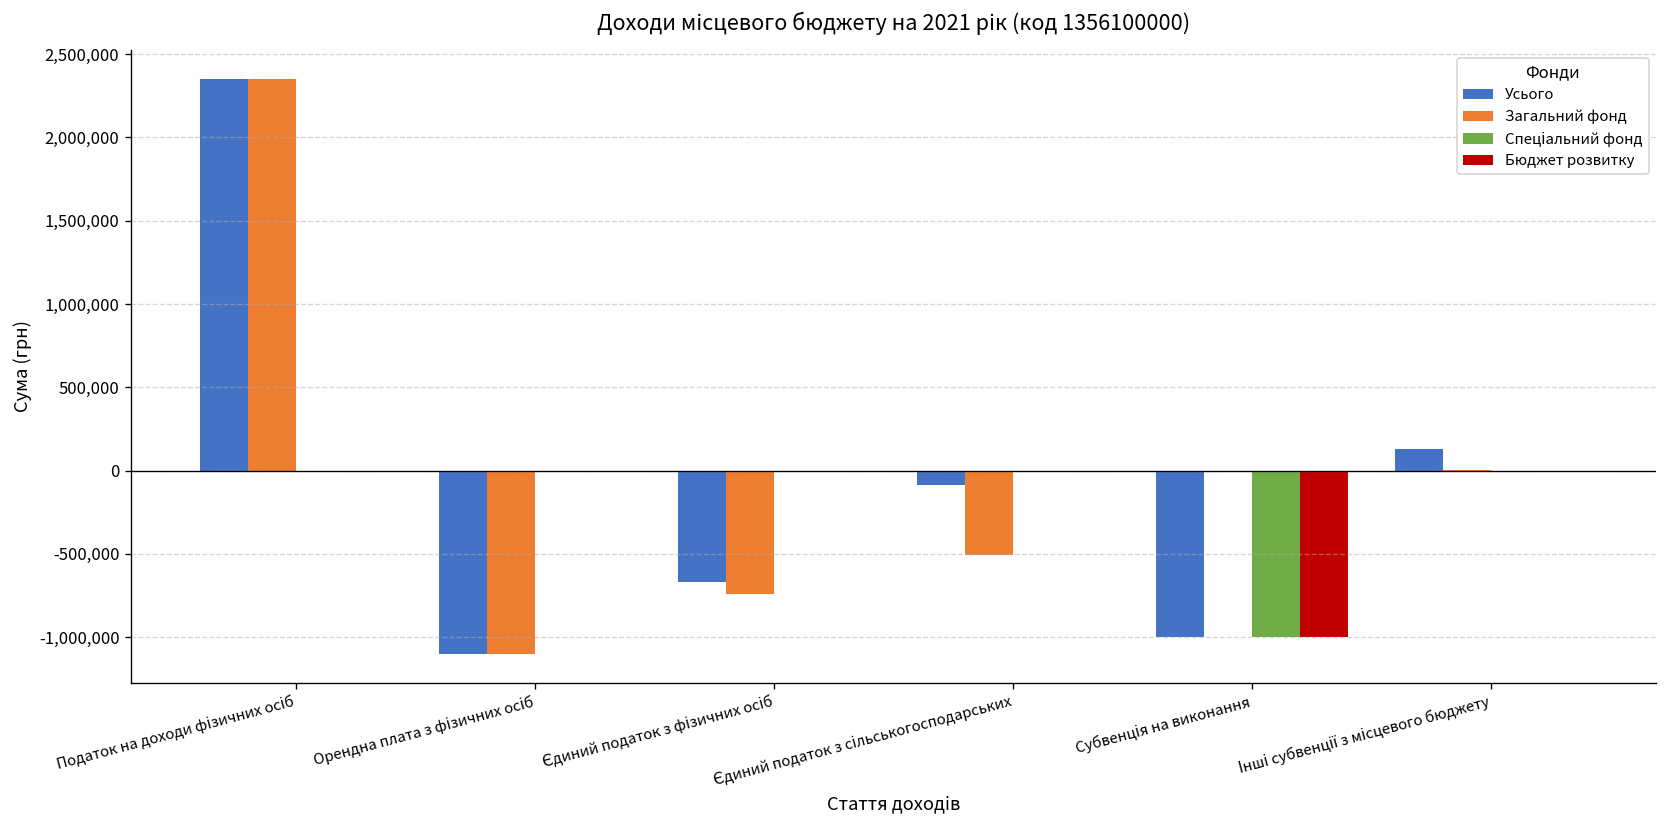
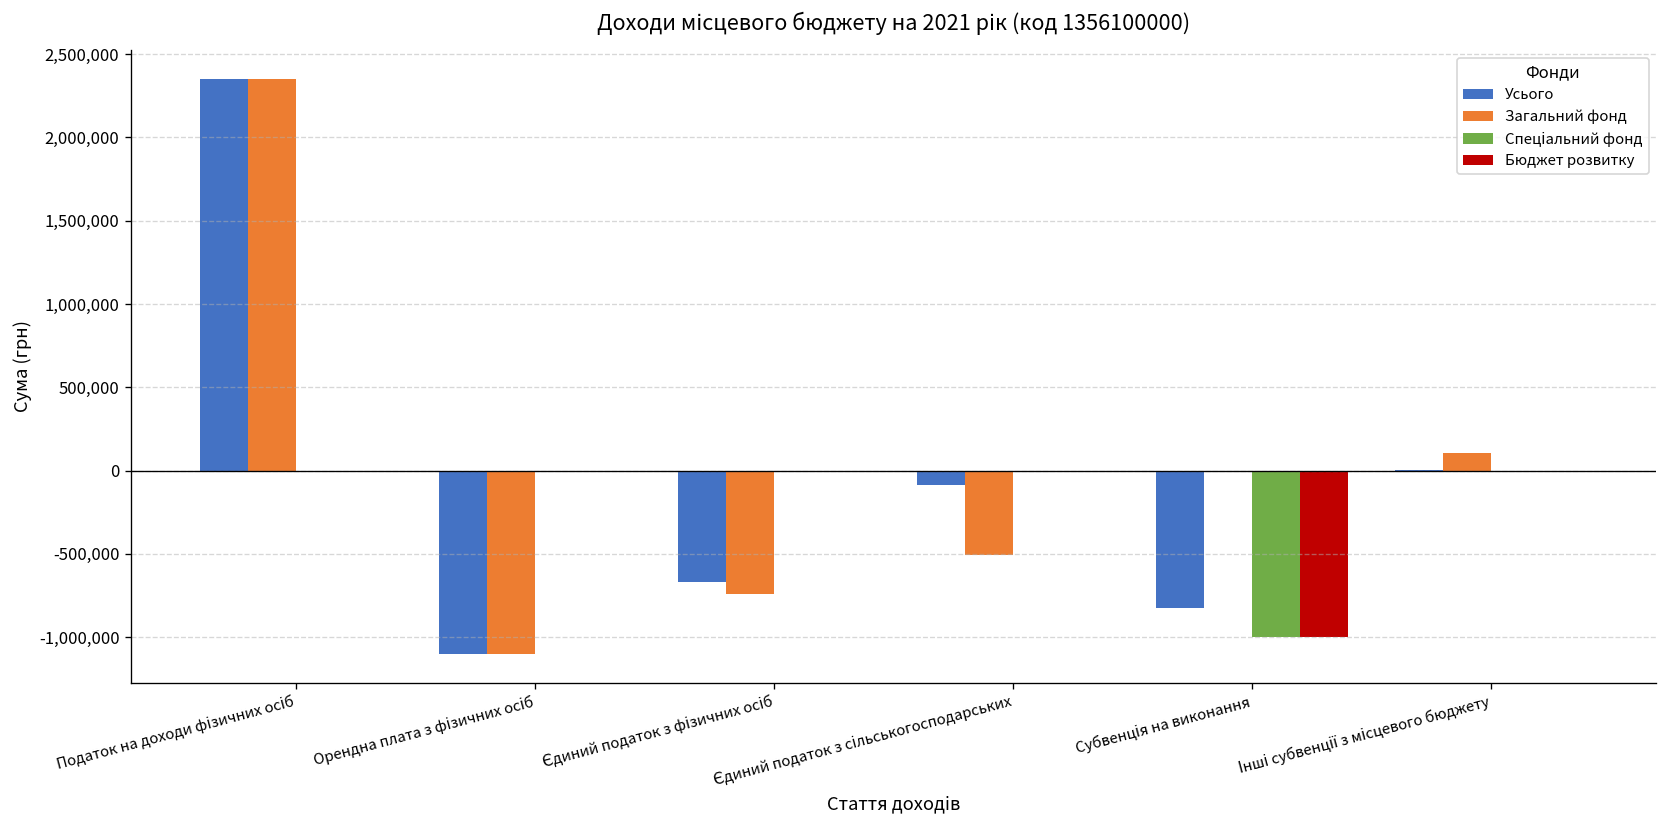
  {
    "Усього": {
      "Податок на доходи фізичних осіб": "2,350,000",
      "Орендна плата з фізичних осіб": "-1,100,000",
      "Єдиний податок з фізичних осіб": "-670,000",
      "Єдиний податок з сільськогосподарських": "-90,000",
-     "Субвенція на виконання": "-1,000,000",
-     "Інші субвенції з місцевого бюджету": "130,000"
+     "Субвенція на виконання": "-830,000",
+     "Інші субвенції з місцевого бюджету": "0"
    },
    "Загальний фонд": {
      "Податок на доходи фізичних осіб": "2,350,000",
      "Орендна плата з фізичних осіб": "-1,100,000",
      "Єдиний податок з фізичних осіб": "-740,000",
      "Єдиний податок з сільськогосподарських": "-510,000",
      "Субвенція на виконання": "0",
-     "Інші субвенції з місцевого бюджету": "0"
+     "Інші субвенції з місцевого бюджету": "100,000"
    },
    "Спеціальний фонд": {
      "Податок на доходи фізичних осіб": "0",
      "Орендна плата з фізичних осіб": "0",
      "Єдиний податок з фізичних осіб": "0",
      "Єдиний податок з сільськогосподарських": "0",
      "Субвенція на виконання": "-1,000,000",
      "Інші субвенції з місцевого бюджету": "0"
    },
    "Бюджет розвитку": {
      "Податок на доходи фізичних осіб": "0",
      "Орендна плата з фізичних осіб": "0",
      "Єдиний податок з фізичних осіб": "0",
      "Єдиний податок з сільськогосподарських": "0",
      "Субвенція на виконання": "-1,000,000",
      "Інші субвенції з місцевого бюджету": "0"
    }
  }
